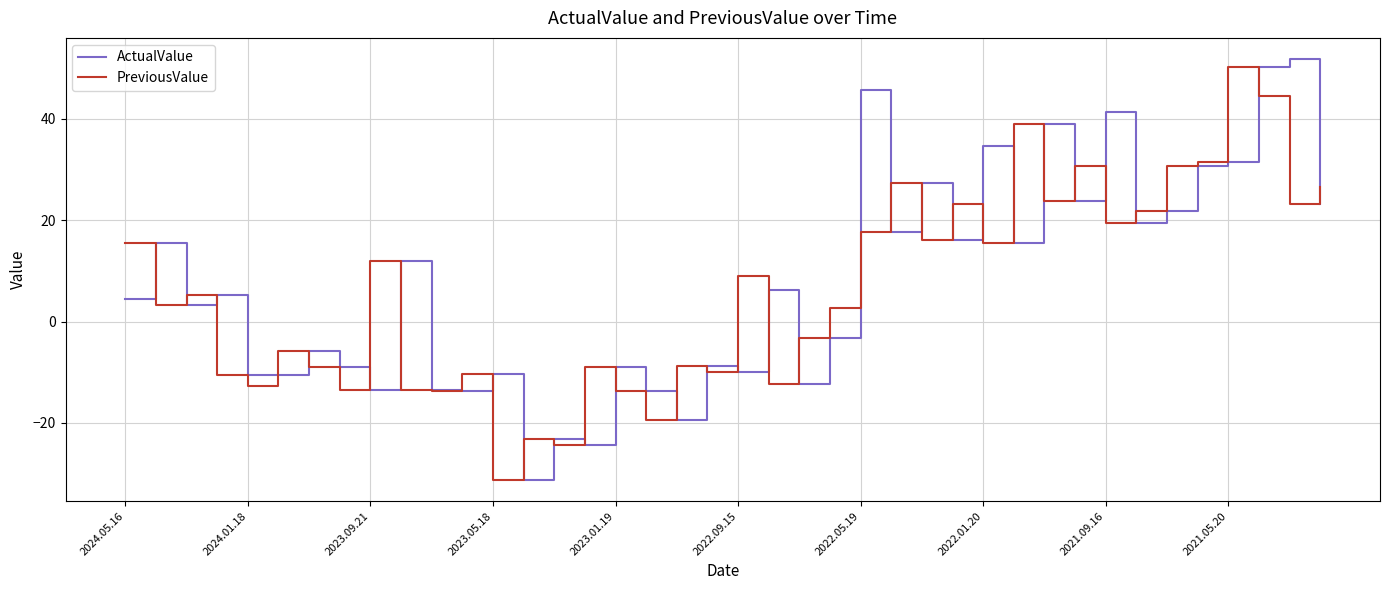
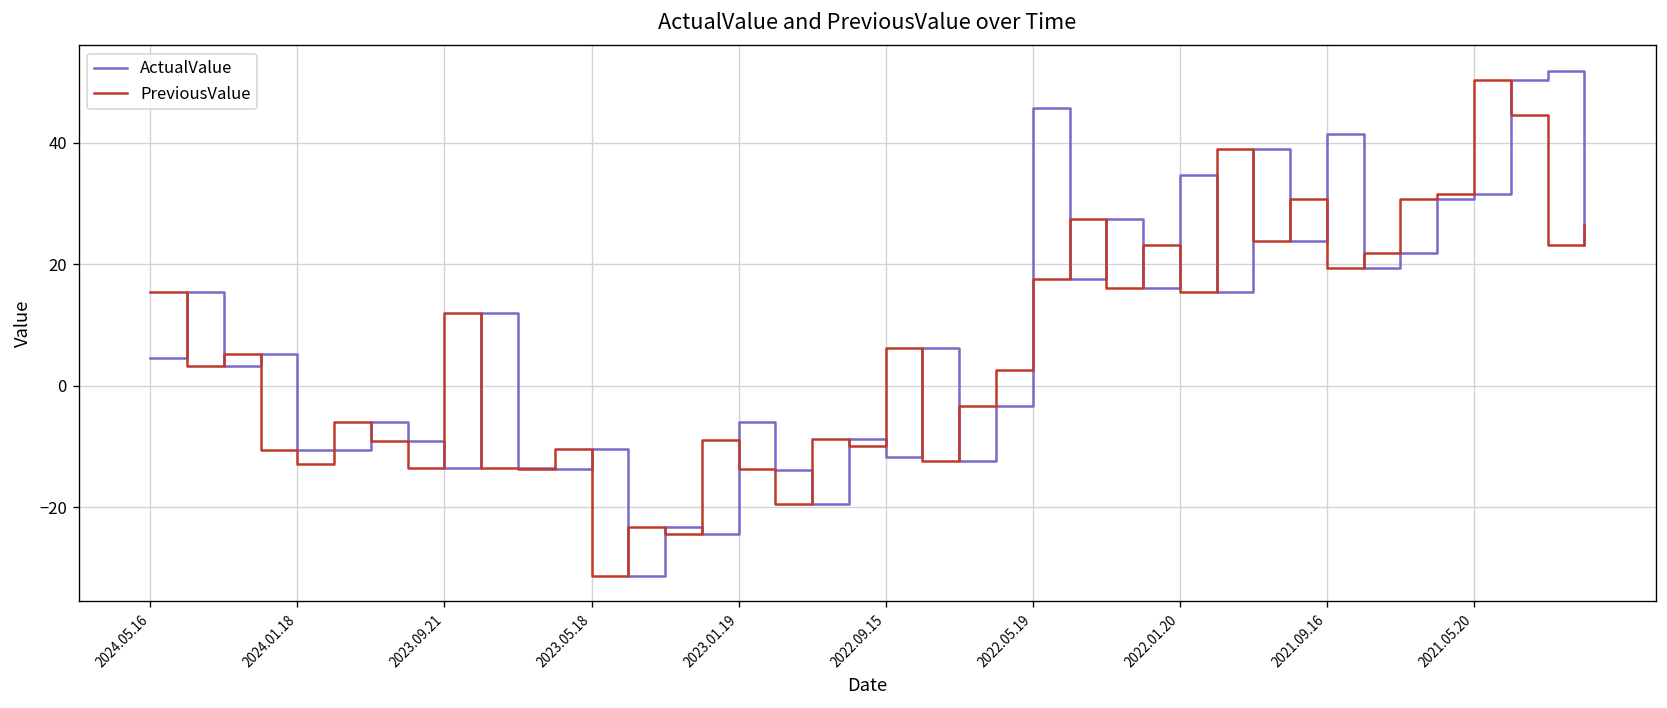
  {
    "ActualValue": {
      "2024.05.16": 5,
      "2024.01.18": -11,
      "2023.09.21": -14,
      "2023.05.18": -10,
-     "2023.01.19": -9,
-     "2022.09.15": -10,
+     "2023.01.19": -6,
+     "2022.09.15": -12,
      "2022.05.19": 46,
      "2022.01.20": 35,
      "2021.09.16": 41,
      "2021.05.20": 32
    },
    "PreviousValue": {
      "2024.05.16": 16,
      "2024.01.18": -13,
      "2023.09.21": 12,
      "2023.05.18": -31,
      "2023.01.19": -14,
-     "2022.09.15": 9,
+     "2022.09.15": 6,
      "2022.05.19": 18,
      "2022.01.20": 15,
      "2021.09.16": 19,
      "2021.05.20": 50
    }
  }
